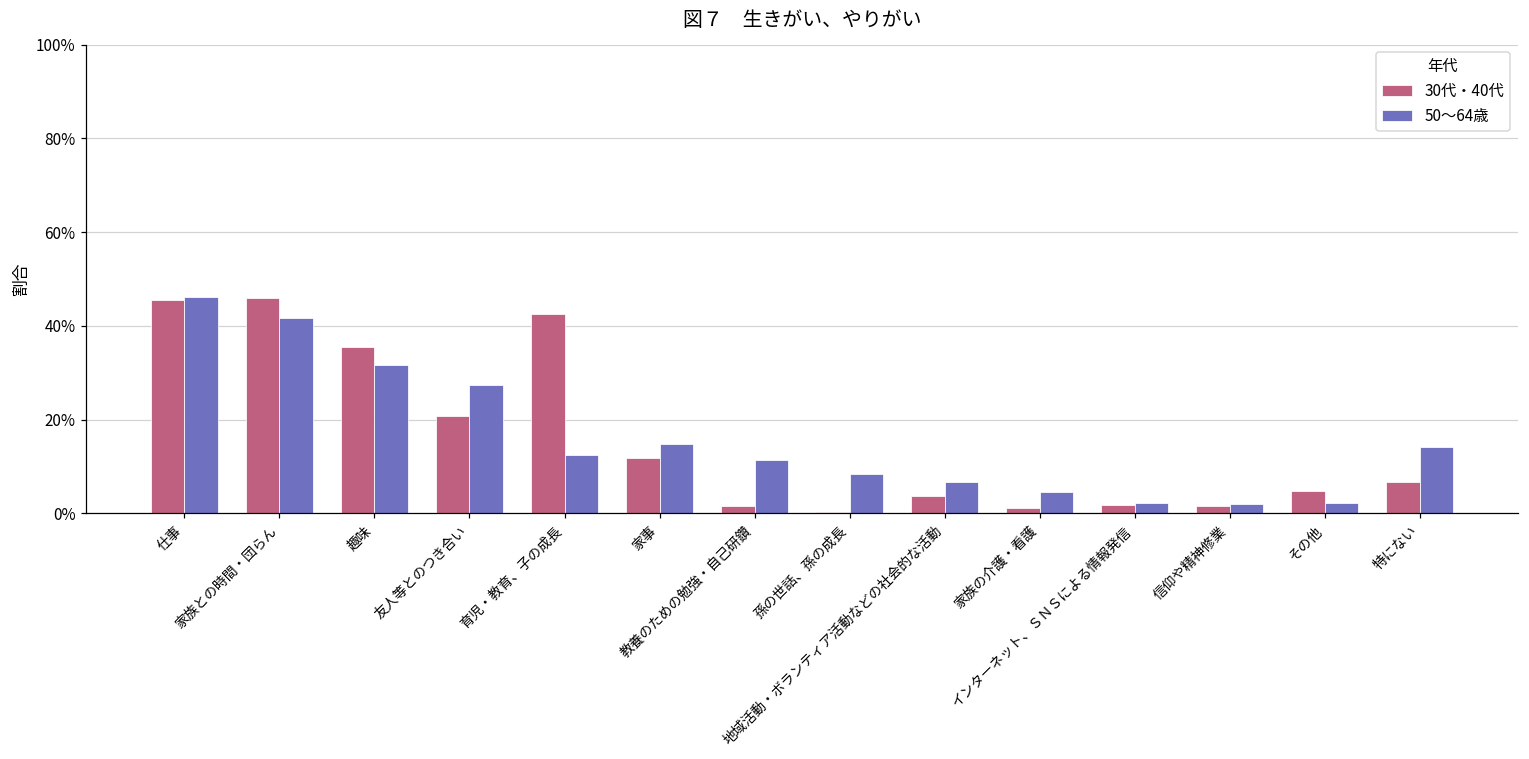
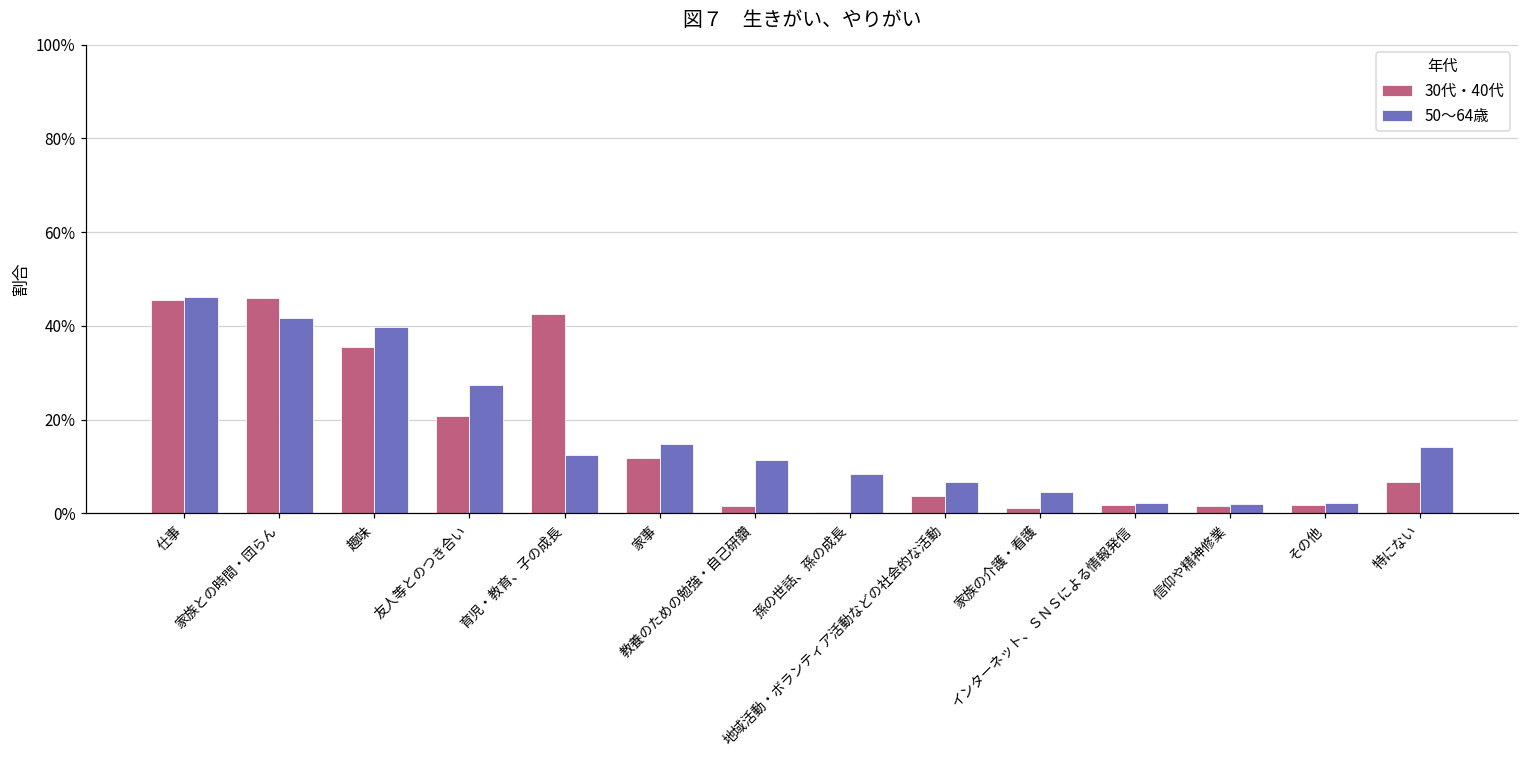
  {
    "30代・40代": {
      "仕事": "46%",
      "家族との時間・団らん": "46%",
      "趣味": "36%",
      "友人等とのつき合い": "21%",
      "育児・教育、子の成長": "43%",
      "家事": "12%",
      "教養のための勉強・自己研鑽": "2%",
      "地域活動・ボランティア活動などの社会的な活動": "4%",
      "家族の介護・看護": "1%",
      "インターネット、ＳＮＳによる情報発信": "2%",
      "信仰や精神修業": "2%",
-     "その他": "5%",
+     "その他": "2%",
      "特にない": "7%"
    },
    "50～64歳": {
      "仕事": "46%",
      "家族との時間・団らん": "42%",
-     "趣味": "32%",
+     "趣味": "40%",
      "友人等とのつき合い": "28%",
      "育児・教育、子の成長": "13%",
      "家事": "15%",
      "教養のための勉強・自己研鑽": "11%",
      "孫の世話、孫の成長": "8%",
      "地域活動・ボランティア活動などの社会的な活動": "7%",
      "家族の介護・看護": "5%",
      "インターネット、ＳＮＳによる情報発信": "2%",
      "信仰や精神修業": "2%",
      "その他": "2%",
      "特にない": "14%"
    }
  }
